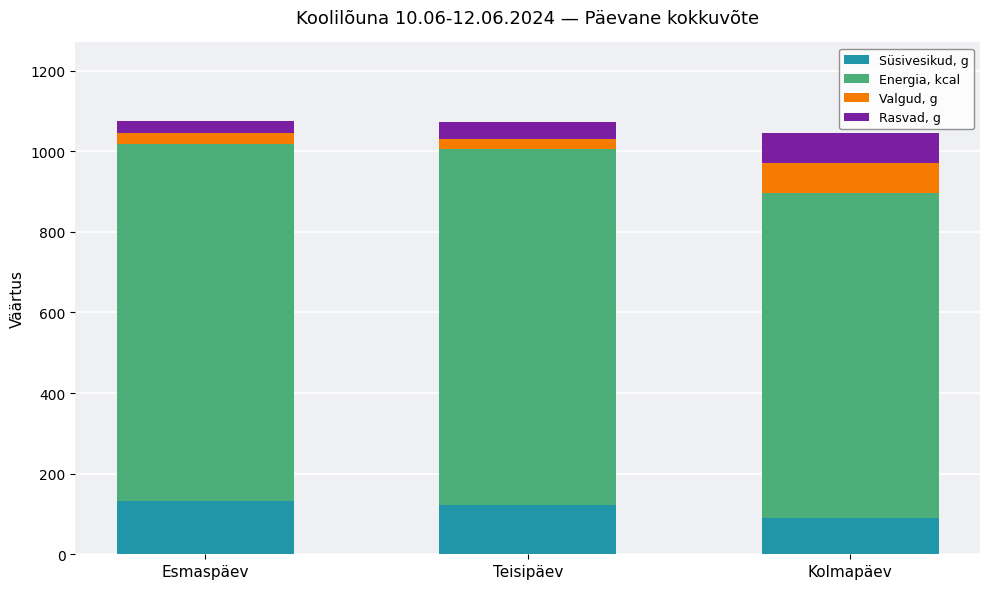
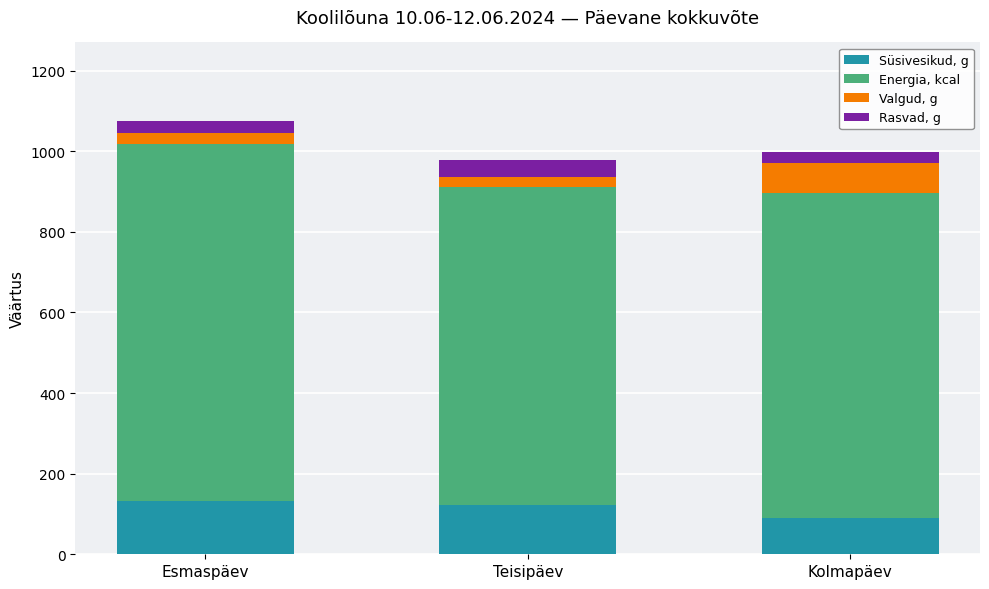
  {
    "Süsivesikud, g": {
      "Esmaspäev": 130,
      "Teisipäev": 120,
      "Kolmapäev": 90
    },
    "Energia, kcal": {
      "Esmaspäev": 890,
-     "Teisipäev": 880,
+     "Teisipäev": 790,
      "Kolmapäev": 810
    },
    "Valgud, g": {
      "Esmaspäev": 30,
      "Teisipäev": 30,
      "Kolmapäev": 70
    },
    "Rasvad, g": {
      "Esmaspäev": 30,
      "Teisipäev": 40,
-     "Kolmapäev": 80
+     "Kolmapäev": 30
    }
  }
